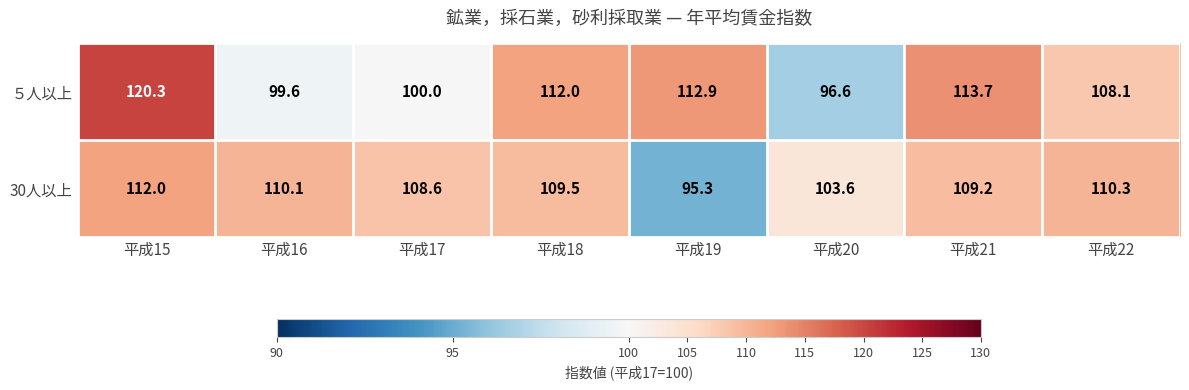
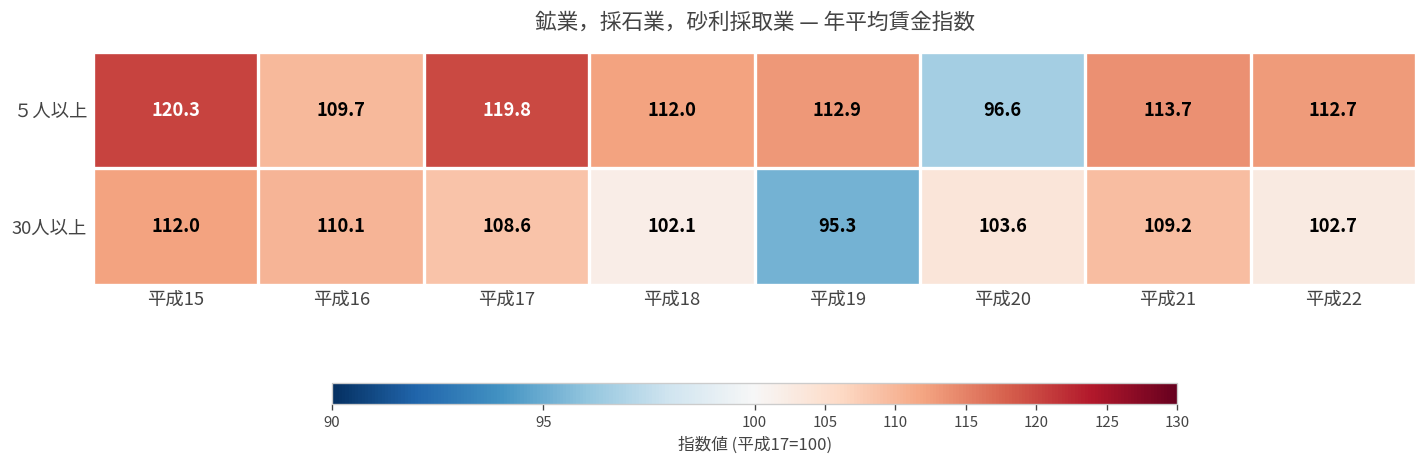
  {
    "５人以上": {
      "平成15": 120.3,
-     "平成16": 99.6,
-     "平成17": 100.0,
+     "平成16": 109.7,
+     "平成17": 119.8,
      "平成18": 112.0,
      "平成19": 112.9,
      "平成20": 96.6,
      "平成21": 113.7,
-     "平成22": 108.1
+     "平成22": 112.7
    },
    "30人以上": {
      "平成15": 112.0,
      "平成16": 110.1,
      "平成17": 108.6,
-     "平成18": 109.5,
+     "平成18": 102.1,
      "平成19": 95.3,
      "平成20": 103.6,
      "平成21": 109.2,
-     "平成22": 110.3
+     "平成22": 102.7
    }
  }
